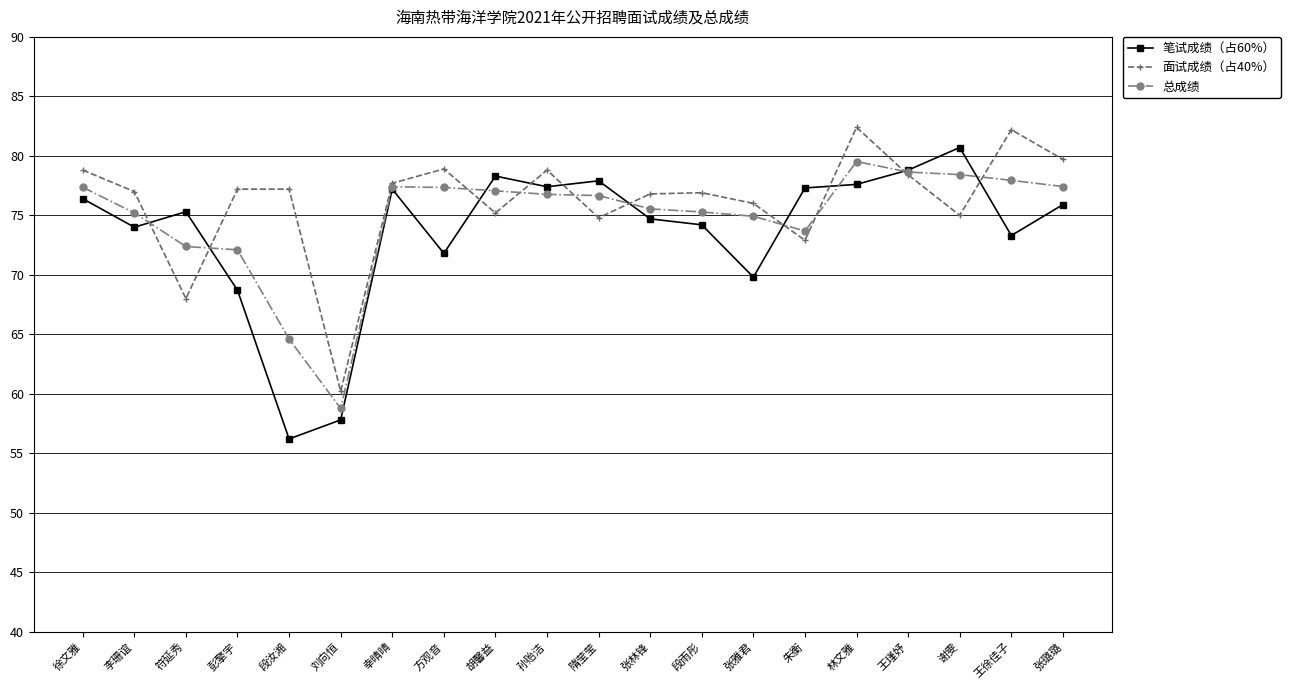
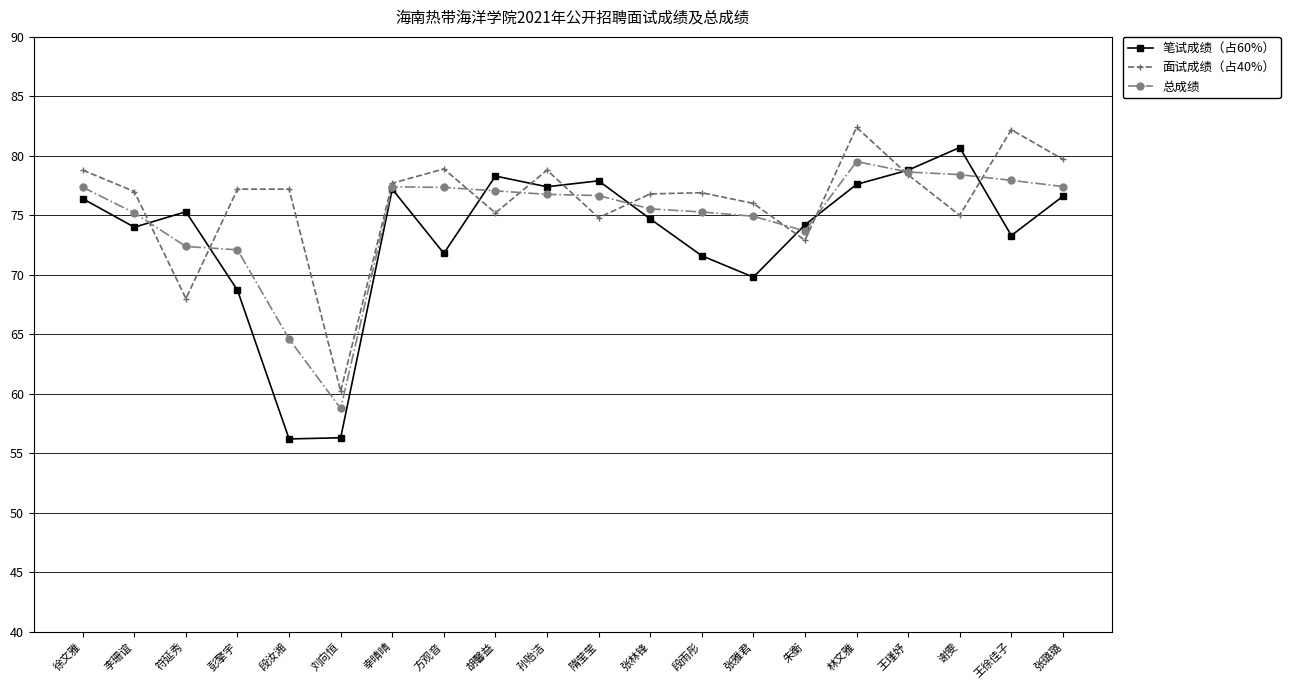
  {
    "笔试成绩（占60%）": {
      "徐文雅": 76.4,
      "李珊谊": 74.0,
      "符延秀": 75.3,
      "彭擎宇": 68.7,
      "段汝湘": 56.2,
-     "刘向恒": 57.8,
+     "刘向恒": 56.3,
      "方观音": 71.8,
      "胡馨益": 78.3,
      "孙贻洁": 77.4,
      "隋莹莹": 77.9,
      "张林锋": 74.7,
-     "段雨彤": 74.2,
+     "段雨彤": 71.6,
      "张雅君": 69.8,
-     "朱衡": 77.3,
+     "朱衡": 74.2,
      "林文雅": 77.6,
      "谢雯": 80.7,
      "王徐佳子": 73.3,
-     "张璐璐": 75.9
+     "张璐璐": 76.6
    }
  }
